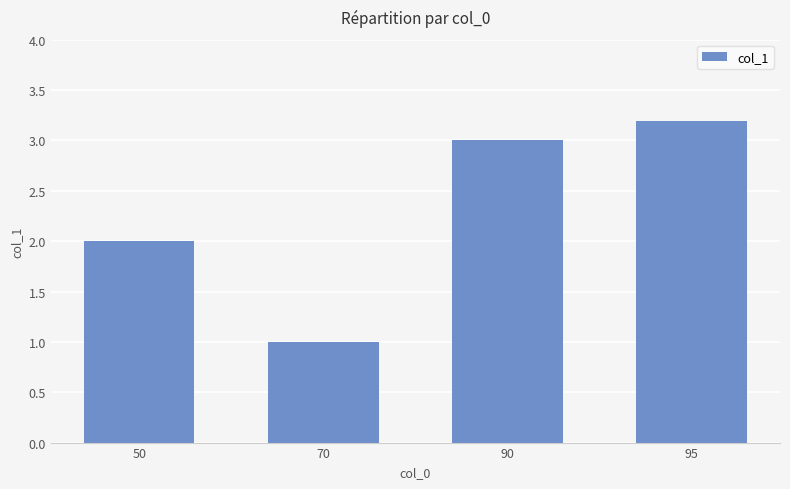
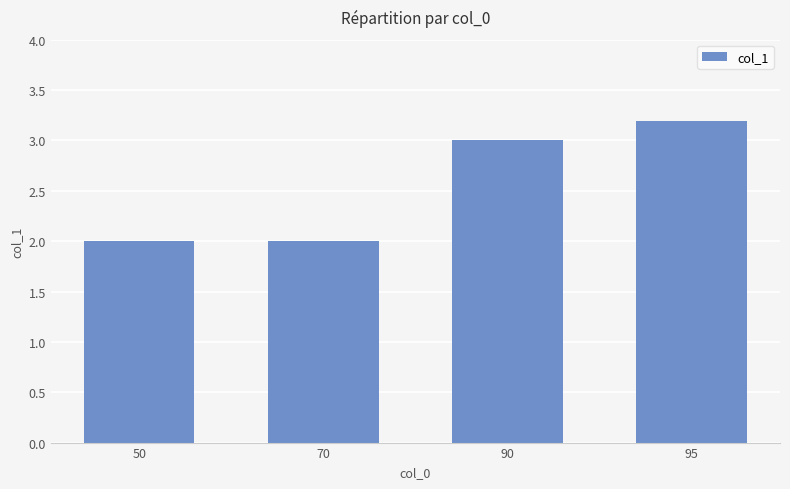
  {
    "50": 2,
-   "70": 1,
+   "70": 2,
    "90": 3,
    "95": 3.19
  }
